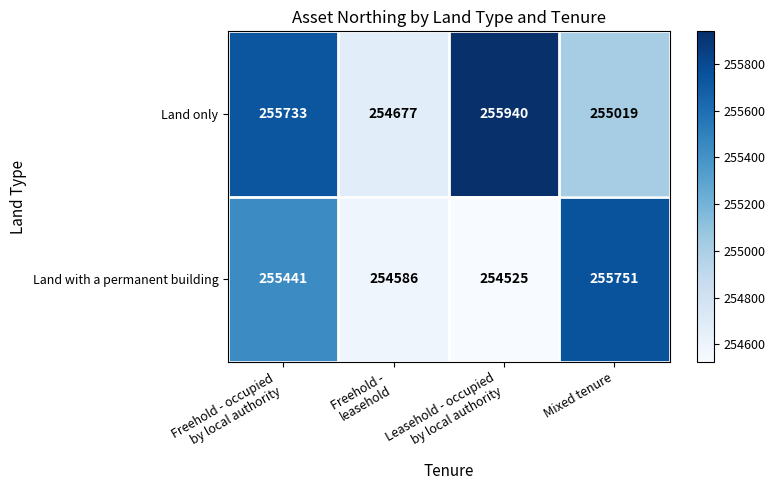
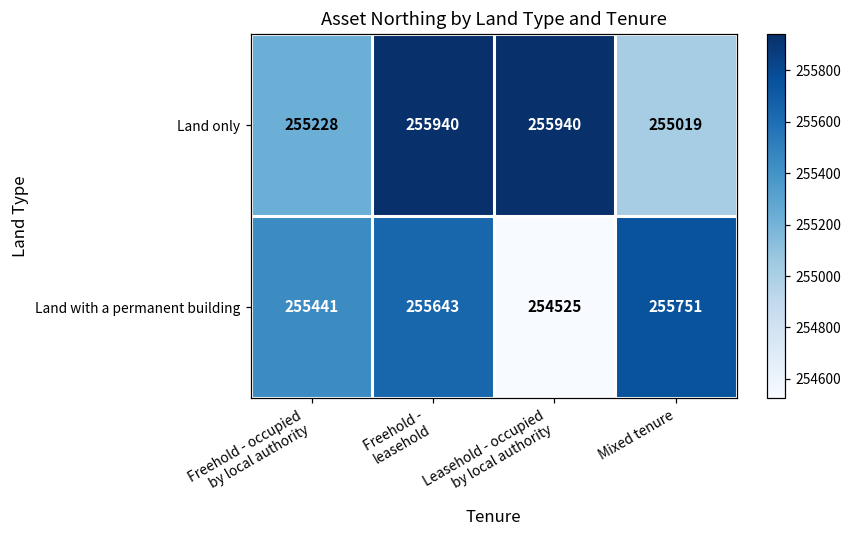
  {
    "Land only": {
-     "Freehold - occupied by local authority": 255733,
-     "Freehold - leasehold": 254677,
+     "Freehold - occupied by local authority": 255228,
+     "Freehold - leasehold": 255940,
      "Leasehold - occupied by local authority": 255940,
      "Mixed tenure": 255019
    },
    "Land with a permanent building": {
      "Freehold - occupied by local authority": 255441,
-     "Freehold - leasehold": 254586,
+     "Freehold - leasehold": 255643,
      "Leasehold - occupied by local authority": 254525,
      "Mixed tenure": 255751
    }
  }
